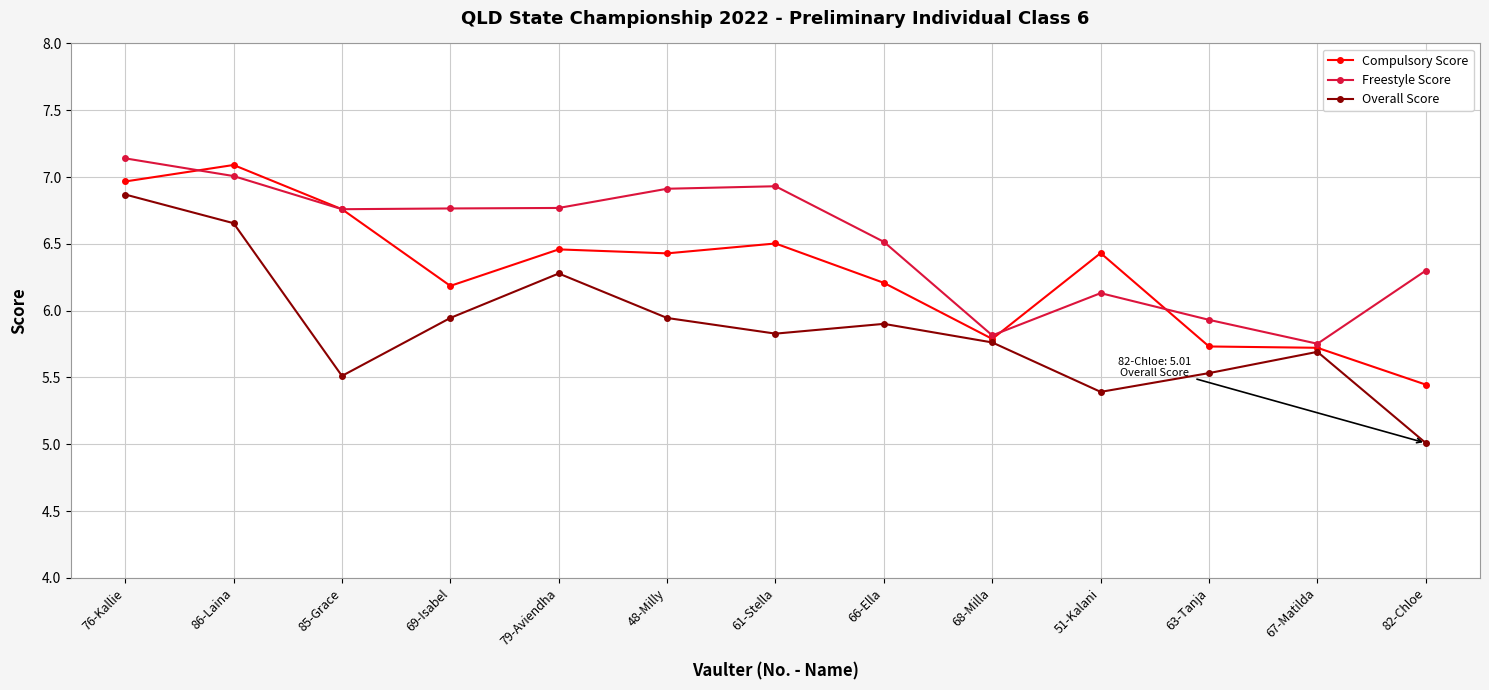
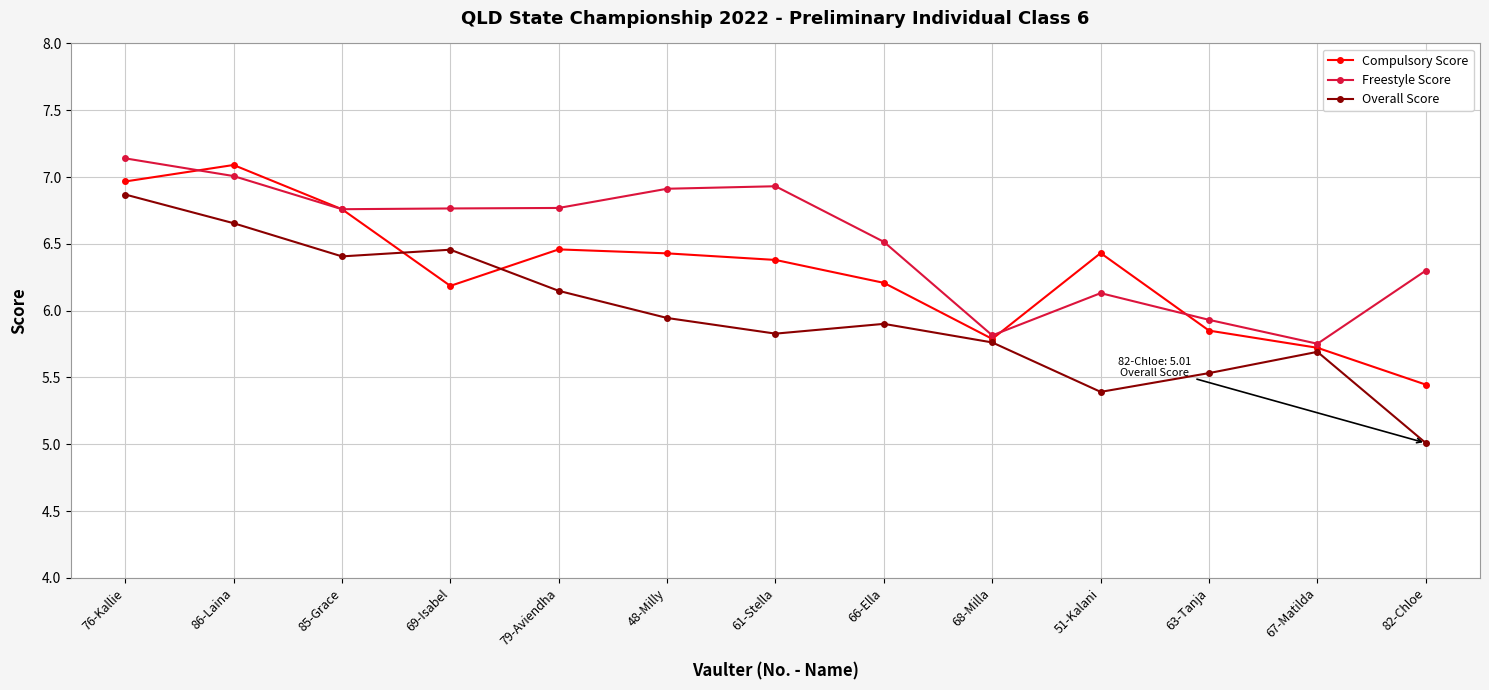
  {
    "Compulsory Score": {
      "76-Kallie": 6.97,
      "86-Laina": 7.09,
      "69-Isabel": 6.19,
      "79-Aviendha": 6.46,
      "48-Milly": 6.43,
-     "61-Stella": 6.50,
+     "61-Stella": 6.38,
      "66-Ella": 6.21,
      "68-Milla": 5.79,
      "51-Kalani": 6.43,
-     "63-Tanja": 5.73,
+     "63-Tanja": 5.85,
      "67-Matilda": 5.72,
      "82-Chloe": 5.45
    },
    "Freestyle Score": {
      "76-Kallie": 7.14,
      "86-Laina": 7.01,
      "69-Isabel": 6.77,
      "79-Aviendha": 6.77,
      "48-Milly": 6.91,
      "61-Stella": 6.93,
      "66-Ella": 6.52,
      "68-Milla": 5.82,
      "51-Kalani": 6.13,
      "63-Tanja": 5.93,
      "67-Matilda": 5.75,
      "82-Chloe": 6.30
    },
    "Overall Score": {
      "76-Kallie": 6.87,
      "86-Laina": 6.65,
-     "85-Grace": 5.51,
-     "69-Isabel": 5.95,
-     "79-Aviendha": 6.28,
+     "85-Grace": 6.41,
+     "69-Isabel": 6.46,
+     "79-Aviendha": 6.15,
      "48-Milly": 5.95,
      "61-Stella": 5.83,
      "66-Ella": 5.90,
      "68-Milla": 5.76,
      "51-Kalani": 5.39,
      "67-Matilda": 5.69,
      "82-Chloe": 5.01
    }
  }
